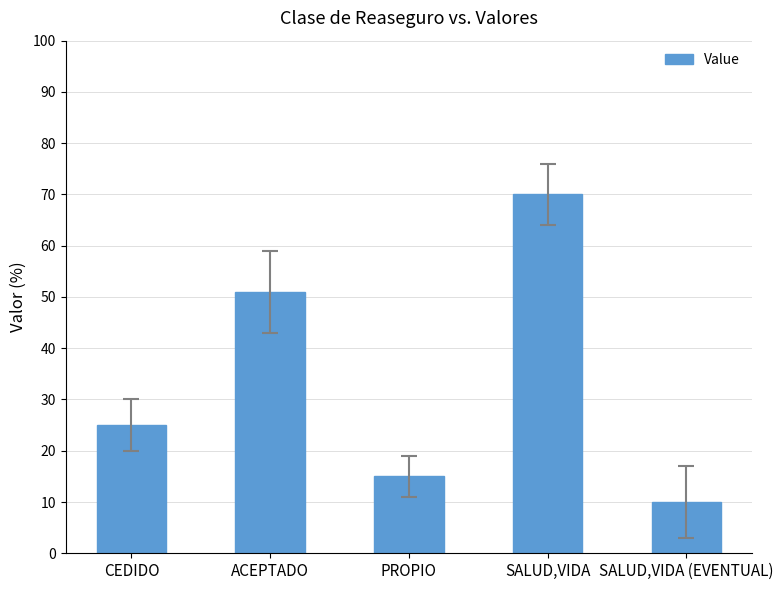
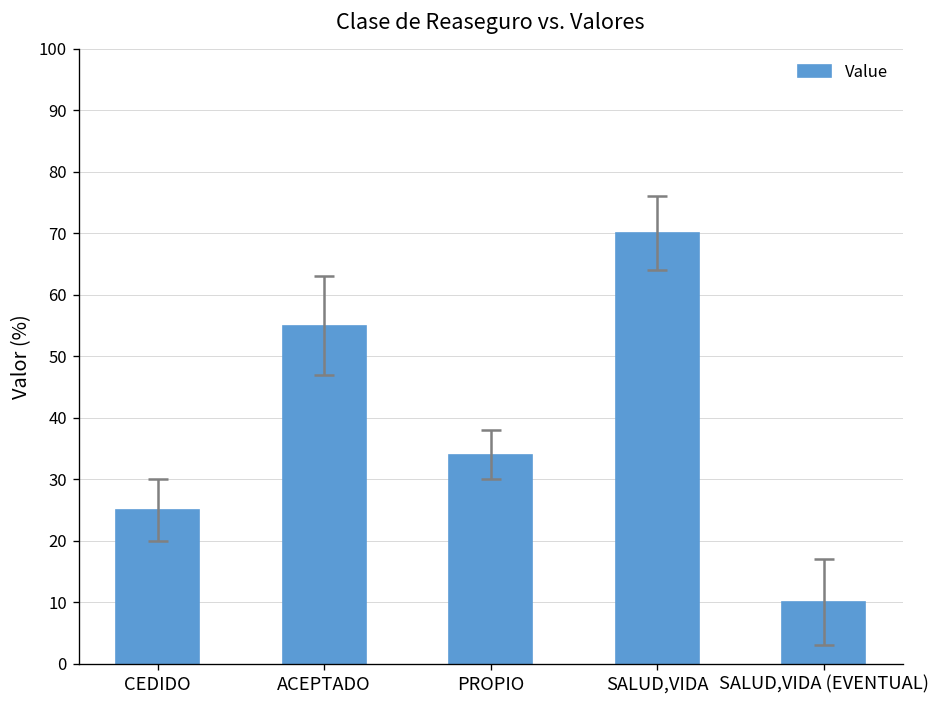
  {
    "Value": {
      "CEDIDO": 25,
-     "ACEPTADO": 51,
-     "PROPIO": 15,
+     "ACEPTADO": 55,
+     "PROPIO": 34,
      "SALUD,VIDA": 70,
      "SALUD,VIDA (EVENTUAL)": 10
    }
  }
